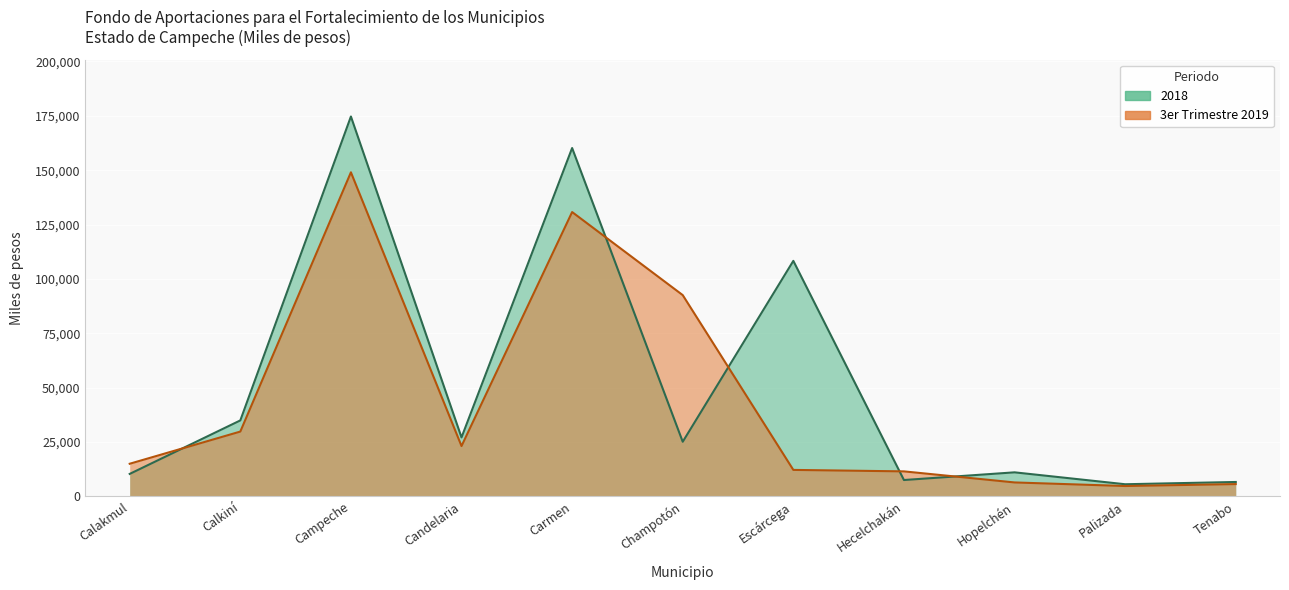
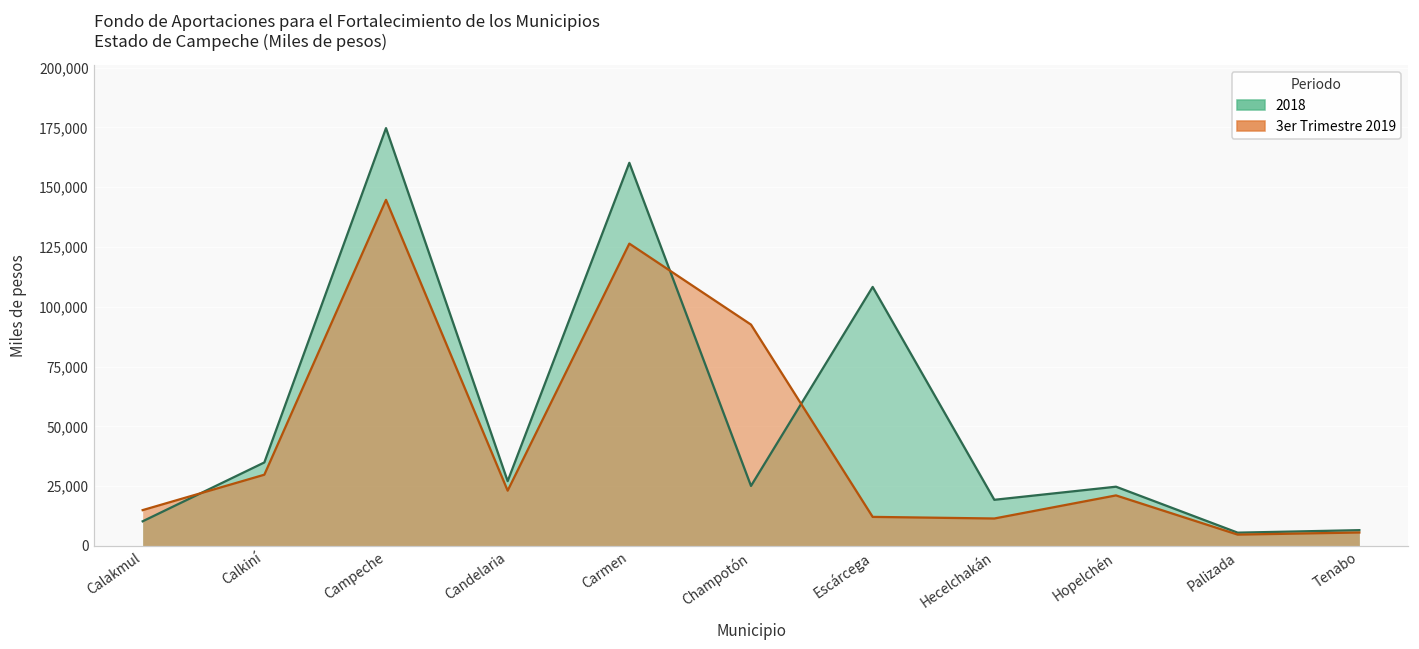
  {
    "2018": {
      "Calakmul": "10,000",
      "Calkiní": "35,000",
      "Campeche": "175,000",
      "Candelaria": "27,000",
      "Carmen": "160,000",
      "Champotón": "25,000",
      "Escárcega": "108,000",
-     "Hecelchakán": "7,000",
-     "Hopelchén": "11,000"
+     "Hecelchakán": "19,000",
+     "Hopelchén": "25,000"
    },
    "3er Trimestre 2019": {
      "Calakmul": "15,000",
      "Calkiní": "30,000",
-     "Campeche": "149,000",
+     "Campeche": "145,000",
      "Candelaria": "23,000",
-     "Carmen": "131,000",
+     "Carmen": "126,000",
      "Champotón": "93,000",
      "Escárcega": "12,000",
      "Hecelchakán": "11,000",
-     "Hopelchén": "6,000"
+     "Hopelchén": "21,000"
    }
  }
